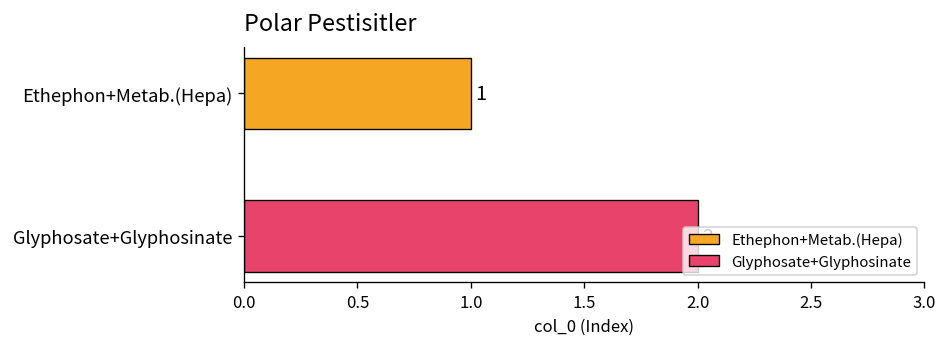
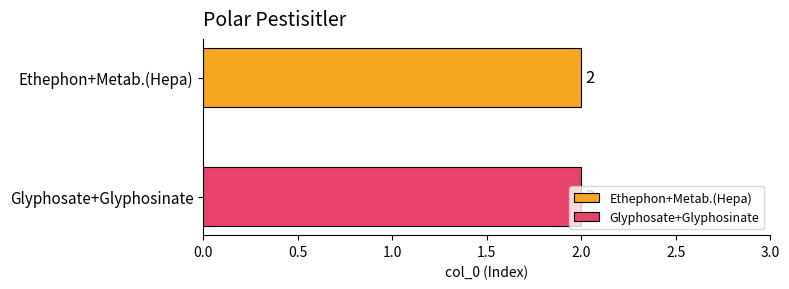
  {
-   "Ethephon+Metab.(Hepa)": 1
+   "Ethephon+Metab.(Hepa)": 2
  }
